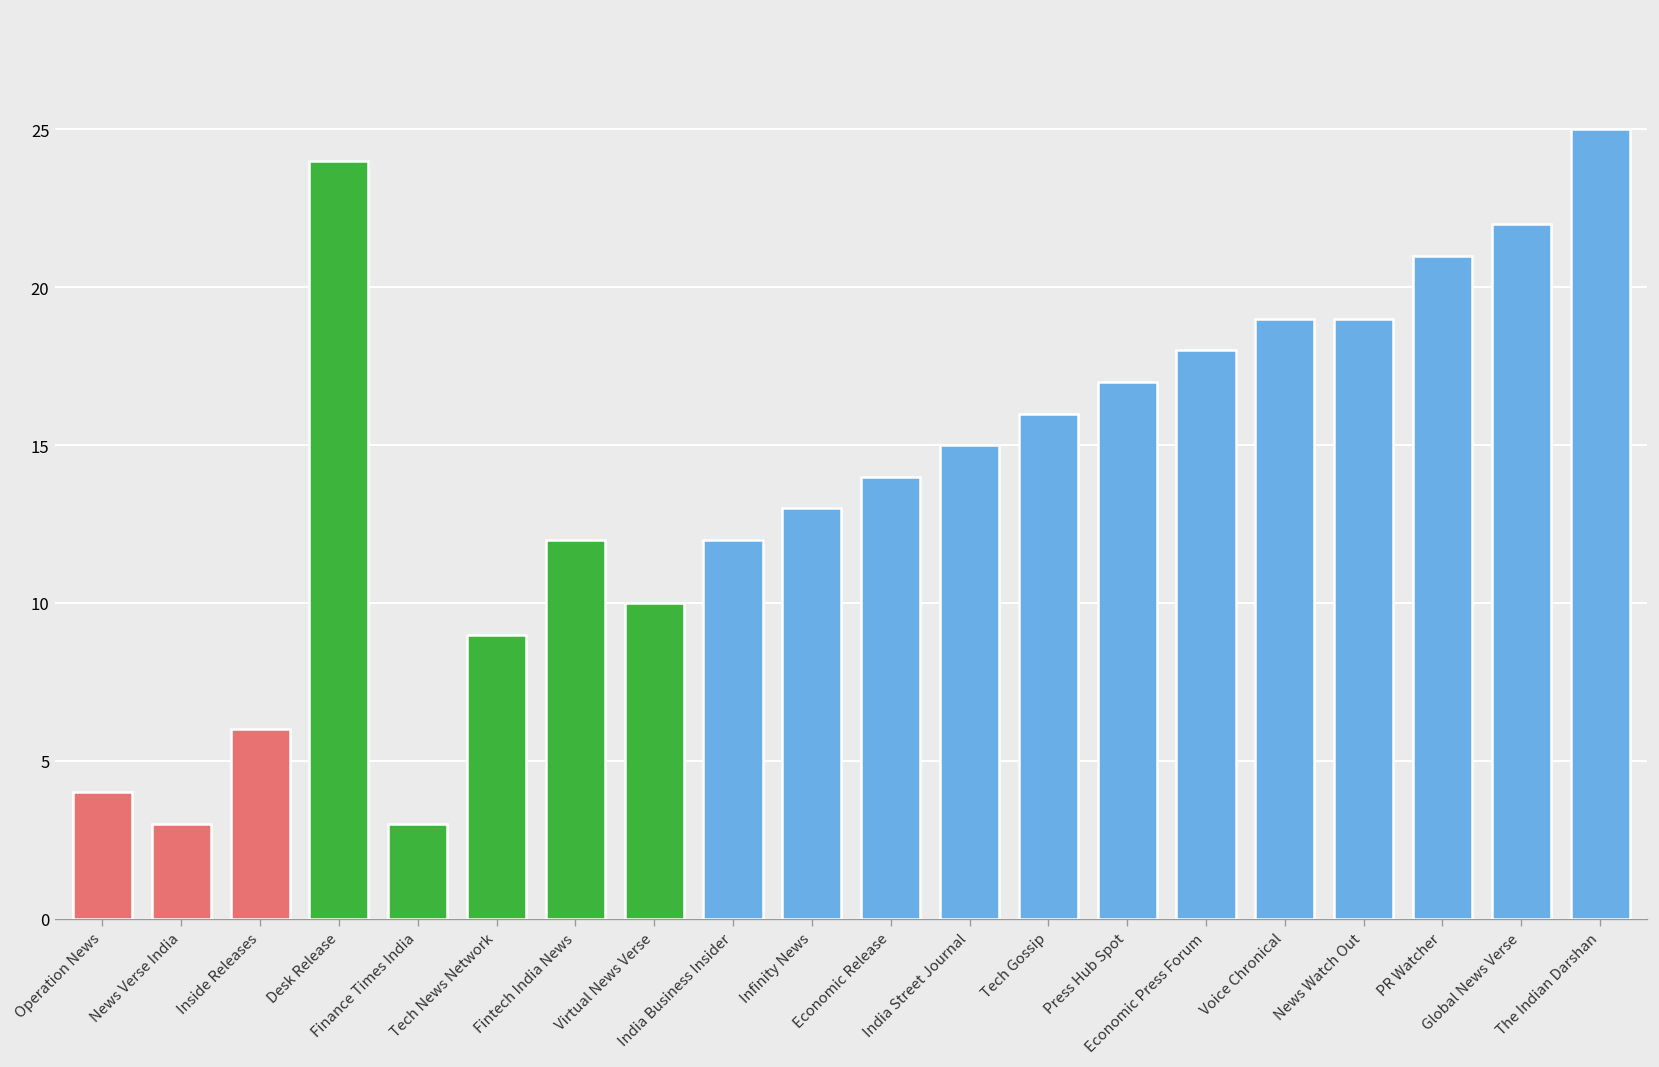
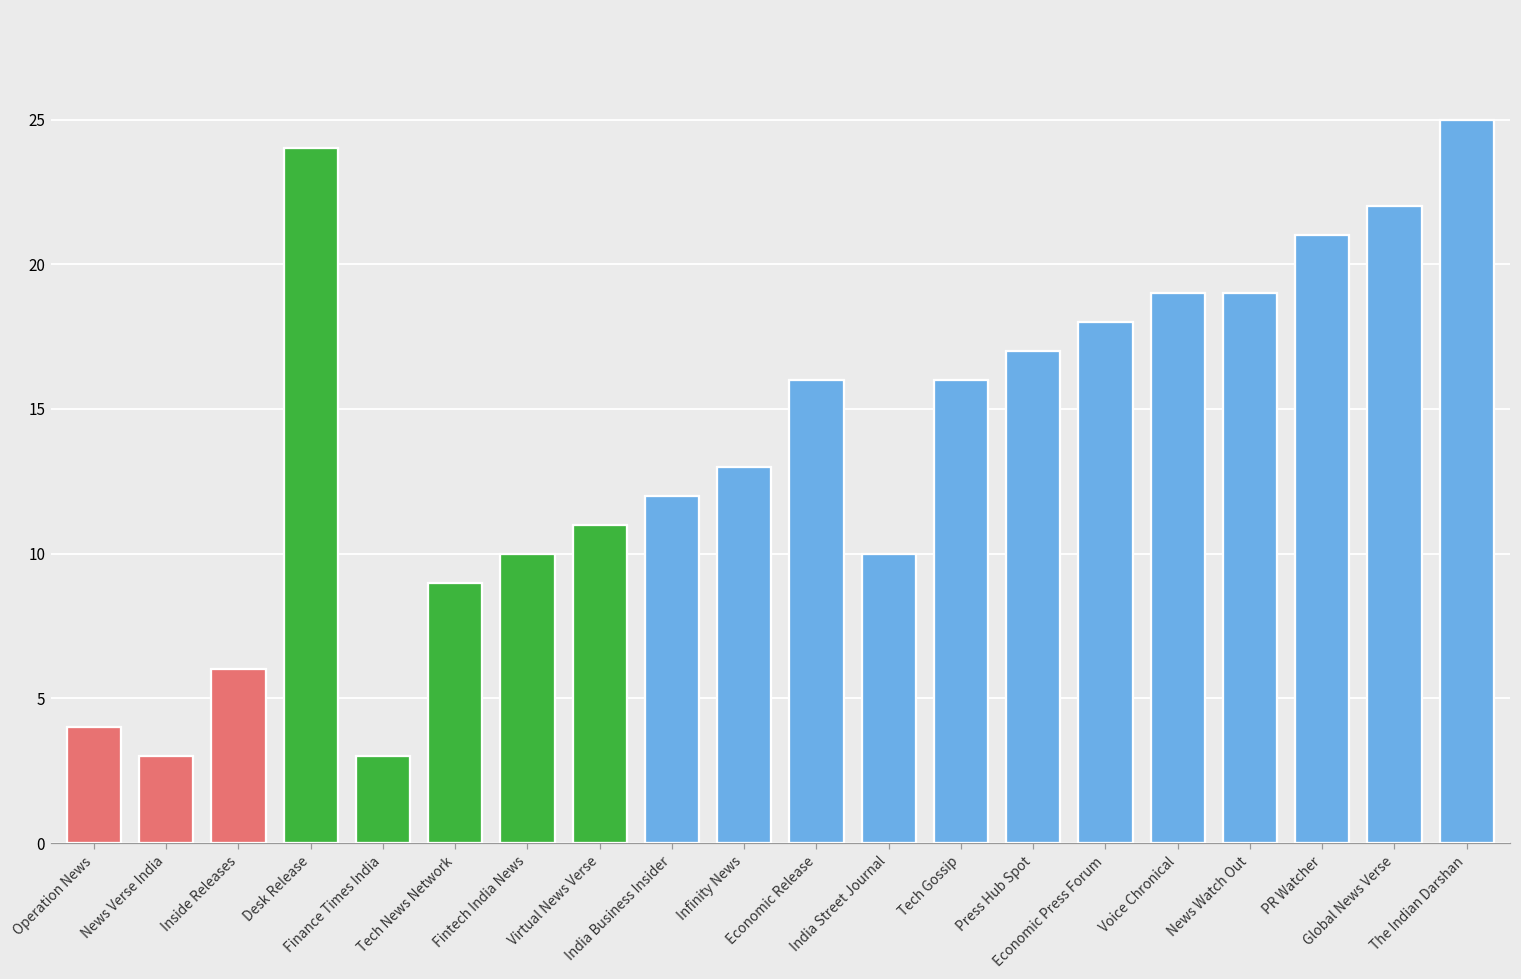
  {
    "Operation News": 4,
    "News Verse India": 3,
    "Inside Releases": 6,
    "Desk Release": 24,
    "Finance Times India": 3,
    "Tech News Network": 9,
-   "Fintech India News": 12,
-   "Virtual News Verse": 10,
+   "Fintech India News": 10,
+   "Virtual News Verse": 11,
    "India Business Insider": 12,
    "Infinity News": 13,
-   "Economic Release": 14,
-   "India Street Journal": 15,
+   "Economic Release": 16,
+   "India Street Journal": 10,
    "Tech Gossip": 16,
    "Press Hub Spot": 17,
    "Economic Press Forum": 18,
    "Voice Chronical": 19,
    "News Watch Out": 19,
    "PR Watcher": 21,
    "Global News Verse": 22,
    "The Indian Darshan": 25
  }
